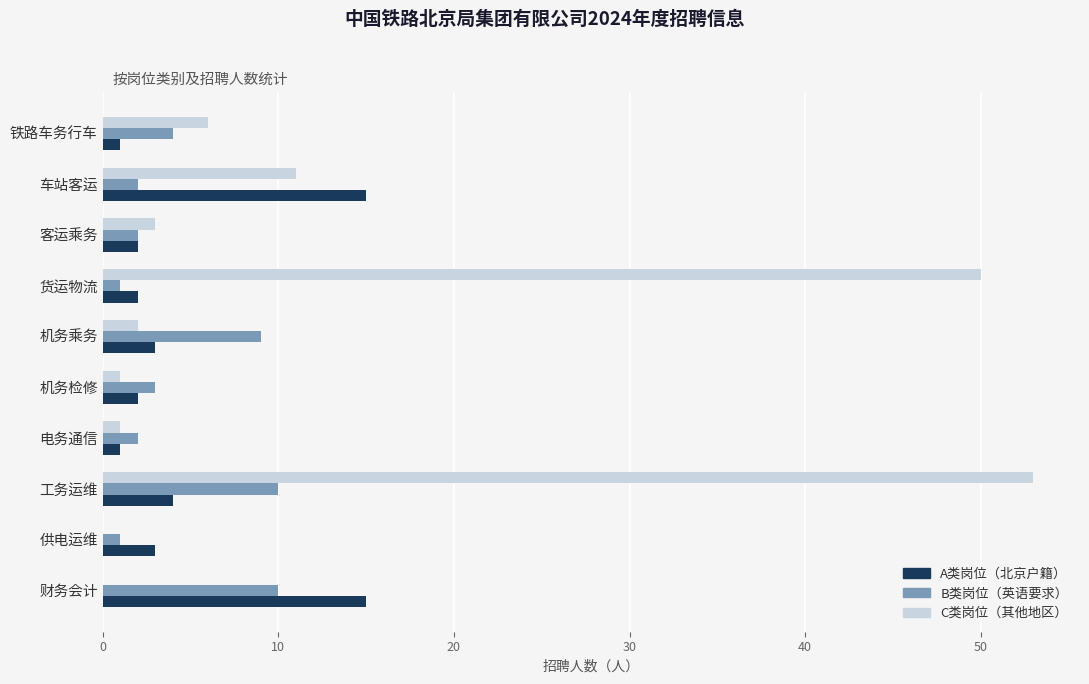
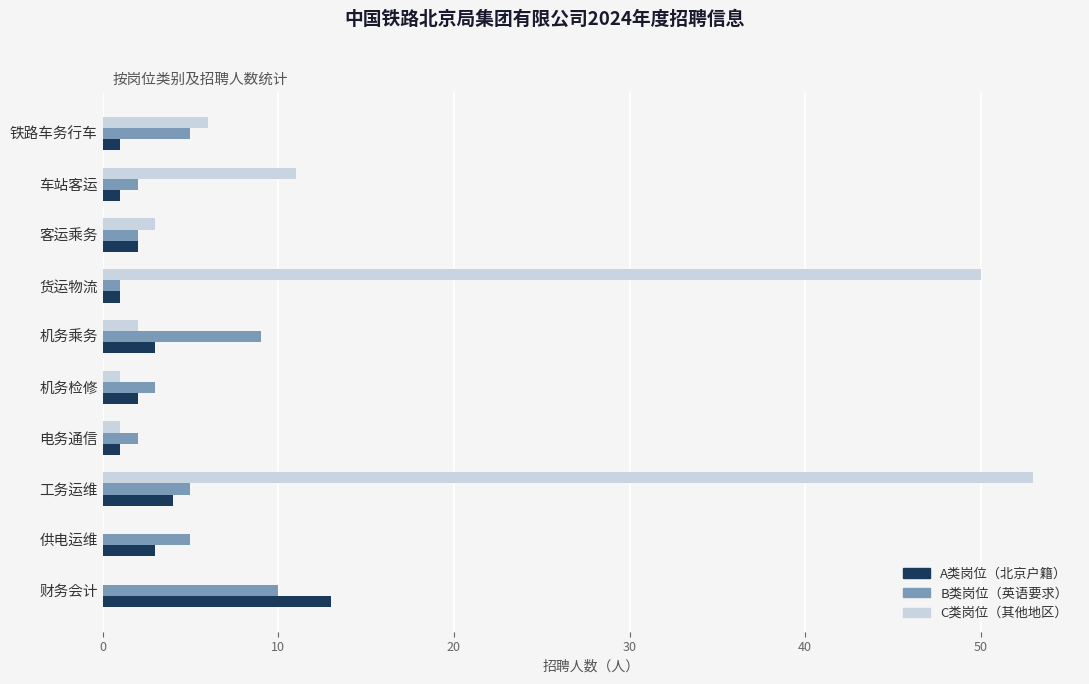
  {
    "A类岗位（北京户籍）": {
      "铁路车务行车": 1,
-     "车站客运": 15,
+     "车站客运": 1,
      "客运乘务": 2,
-     "货运物流": 2,
+     "货运物流": 1,
      "机务乘务": 3,
      "机务检修": 2,
      "电务通信": 1,
      "工务运维": 4,
      "供电运维": 3,
-     "财务会计": 15
+     "财务会计": 13
    },
    "B类岗位（英语要求）": {
-     "铁路车务行车": 4,
+     "铁路车务行车": 5,
      "车站客运": 2,
      "客运乘务": 2,
      "货运物流": 1,
      "机务乘务": 9,
      "机务检修": 3,
      "电务通信": 2,
-     "工务运维": 10,
-     "供电运维": 1,
+     "工务运维": 5,
+     "供电运维": 5,
      "财务会计": 10
    },
    "C类岗位（其他地区）": {
      "铁路车务行车": 6,
      "车站客运": 11,
      "客运乘务": 3,
      "货运物流": 50,
      "机务乘务": 2,
      "机务检修": 1,
      "电务通信": 1,
      "工务运维": 53,
      "供电运维": 0,
      "财务会计": 0
    }
  }
